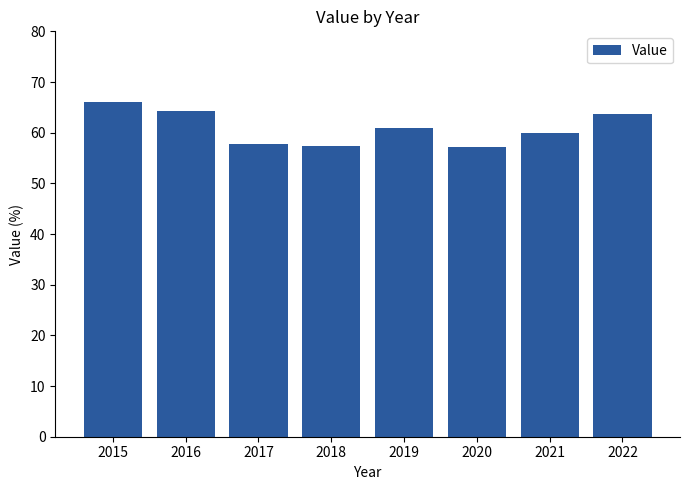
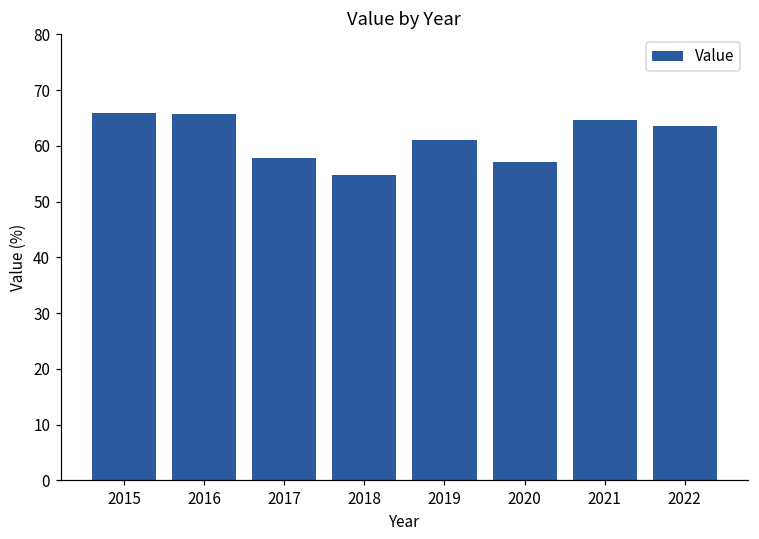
  {
    "2015": 66,
-   "2016": 64,
+   "2016": 66,
    "2017": 58,
-   "2018": 57,
+   "2018": 55,
    "2019": 61,
    "2020": 57,
-   "2021": 60,
+   "2021": 65,
    "2022": 64
  }
